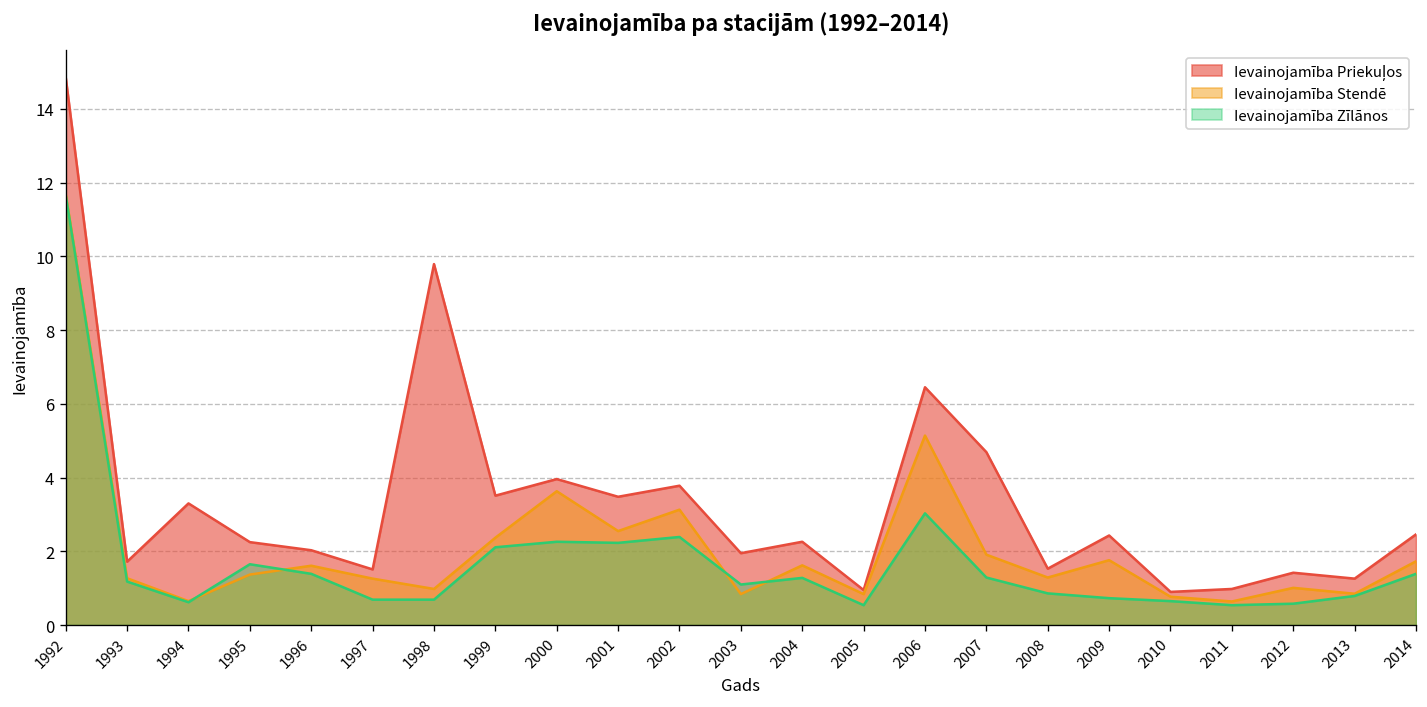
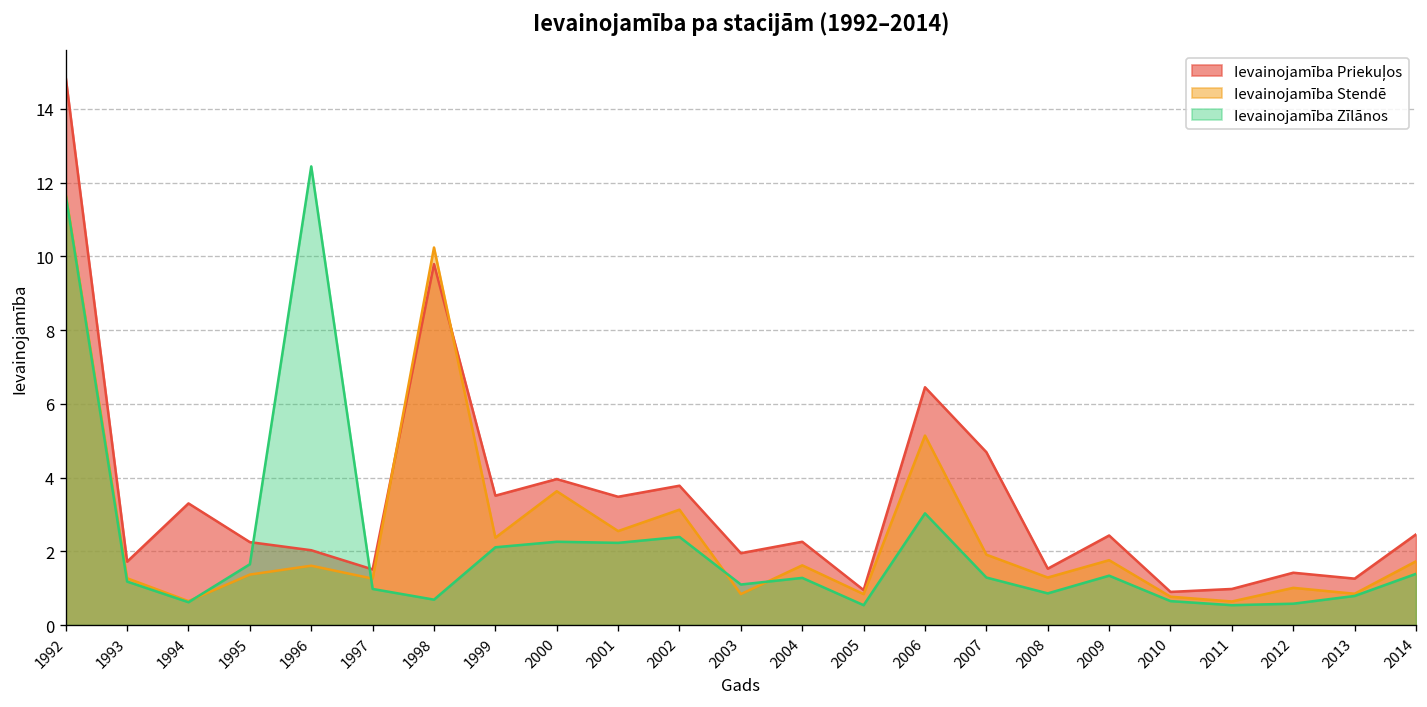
  {
    "Ievainojamība Priekuļos": {
      "1992": 14.9,
      "1993": 1.7,
      "1994": 3.3,
      "1995": 2.3,
      "1996": 2.0,
      "1997": 1.5,
      "1998": 9.8,
      "1999": 3.5,
      "2000": 4.0,
      "2001": 3.5,
      "2002": 3.8,
      "2003": 2.0,
      "2004": 2.3,
      "2005": 1.0,
      "2006": 6.5,
      "2007": 4.7,
      "2008": 1.5,
      "2009": 2.4,
      "2010": 0.9,
      "2011": 1.0,
      "2012": 1.4,
      "2013": 1.3,
      "2014": 2.5
    },
    "Ievainojamība Stendē": {
      "1993": 1.3,
      "1995": 1.4,
      "1996": 1.6,
      "1997": 1.3,
-     "1998": 1.0,
+     "1998": 10.2,
      "1999": 2.4,
      "2000": 3.6,
      "2001": 2.6,
      "2002": 3.1,
      "2003": 0.8,
      "2004": 1.6,
      "2005": 0.8,
      "2006": 5.1,
      "2007": 1.9,
      "2008": 1.3,
      "2009": 1.8,
      "2010": 0.8,
      "2011": 0.6,
      "2012": 1.0,
      "2014": 1.7
    },
    "Ievainojamība Zīlānos": {
      "1993": 1.2,
      "1995": 1.7,
-     "1996": 1.4,
-     "1997": 0.7,
+     "1996": 12.4,
+     "1997": 1.0,
      "1998": 0.7,
      "1999": 2.1,
      "2000": 2.3,
      "2001": 2.2,
      "2002": 2.4,
      "2003": 1.1,
      "2004": 1.3,
      "2005": 0.5,
      "2006": 3.0,
      "2007": 1.3,
      "2008": 0.9,
-     "2009": 0.7,
+     "2009": 1.3,
      "2010": 0.7,
      "2011": 0.5,
      "2012": 0.6,
      "2014": 1.4
    }
  }
